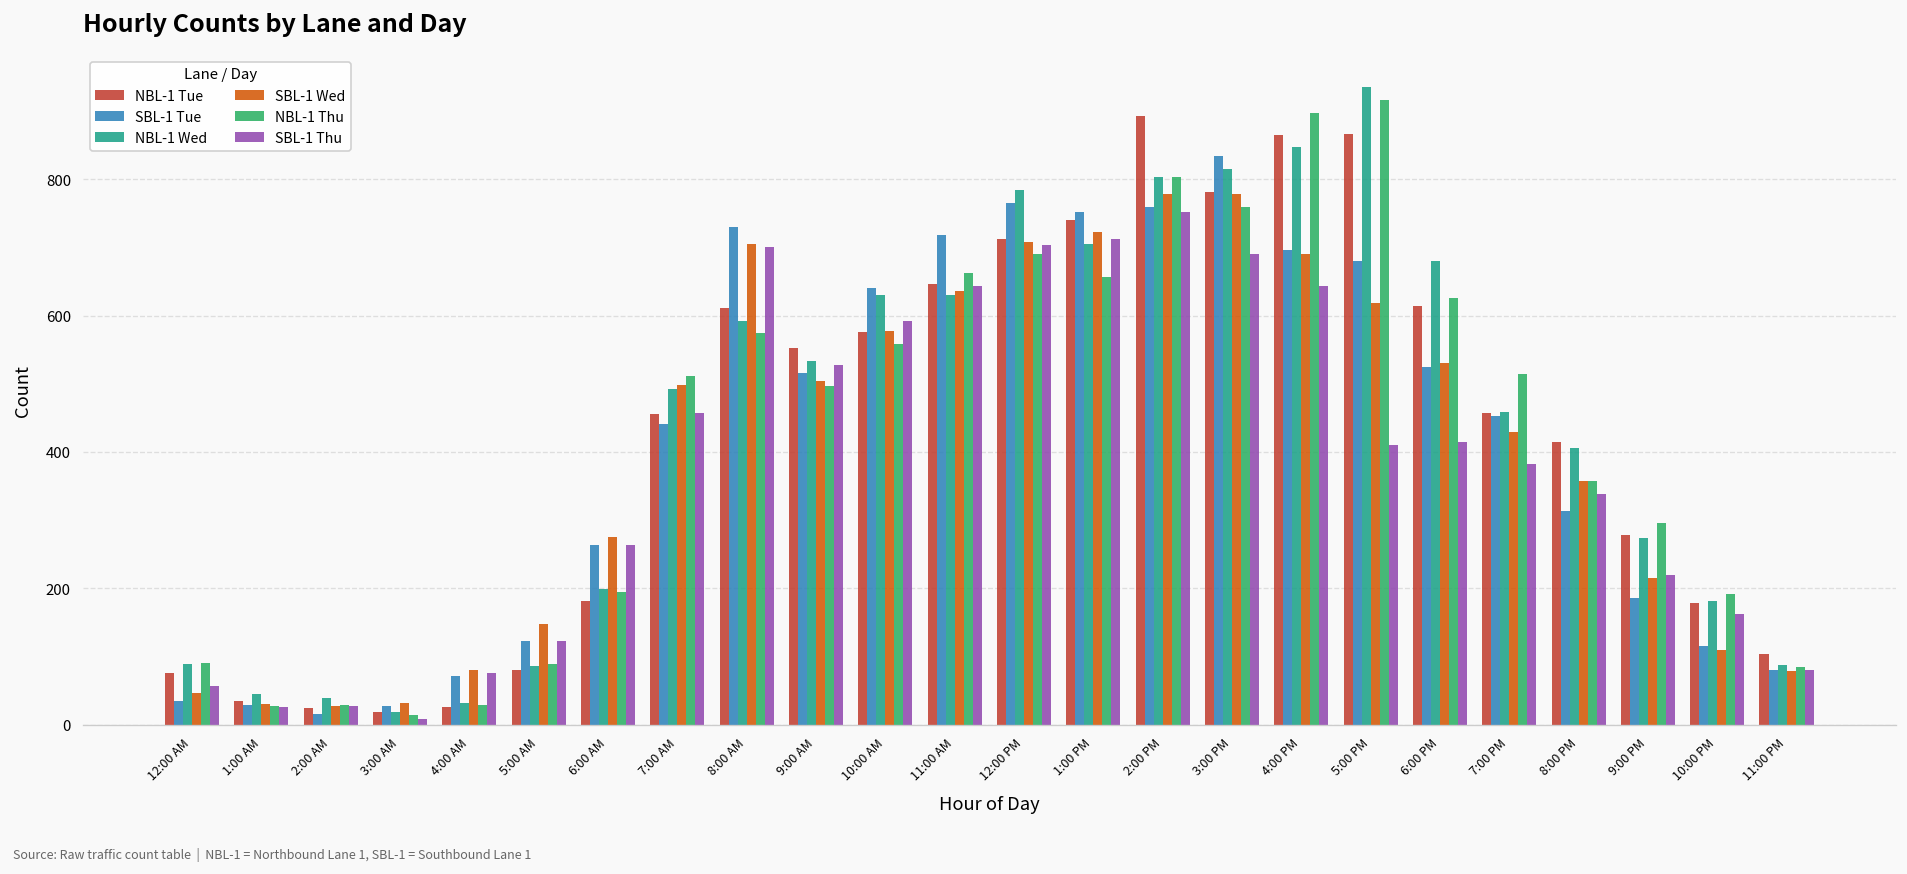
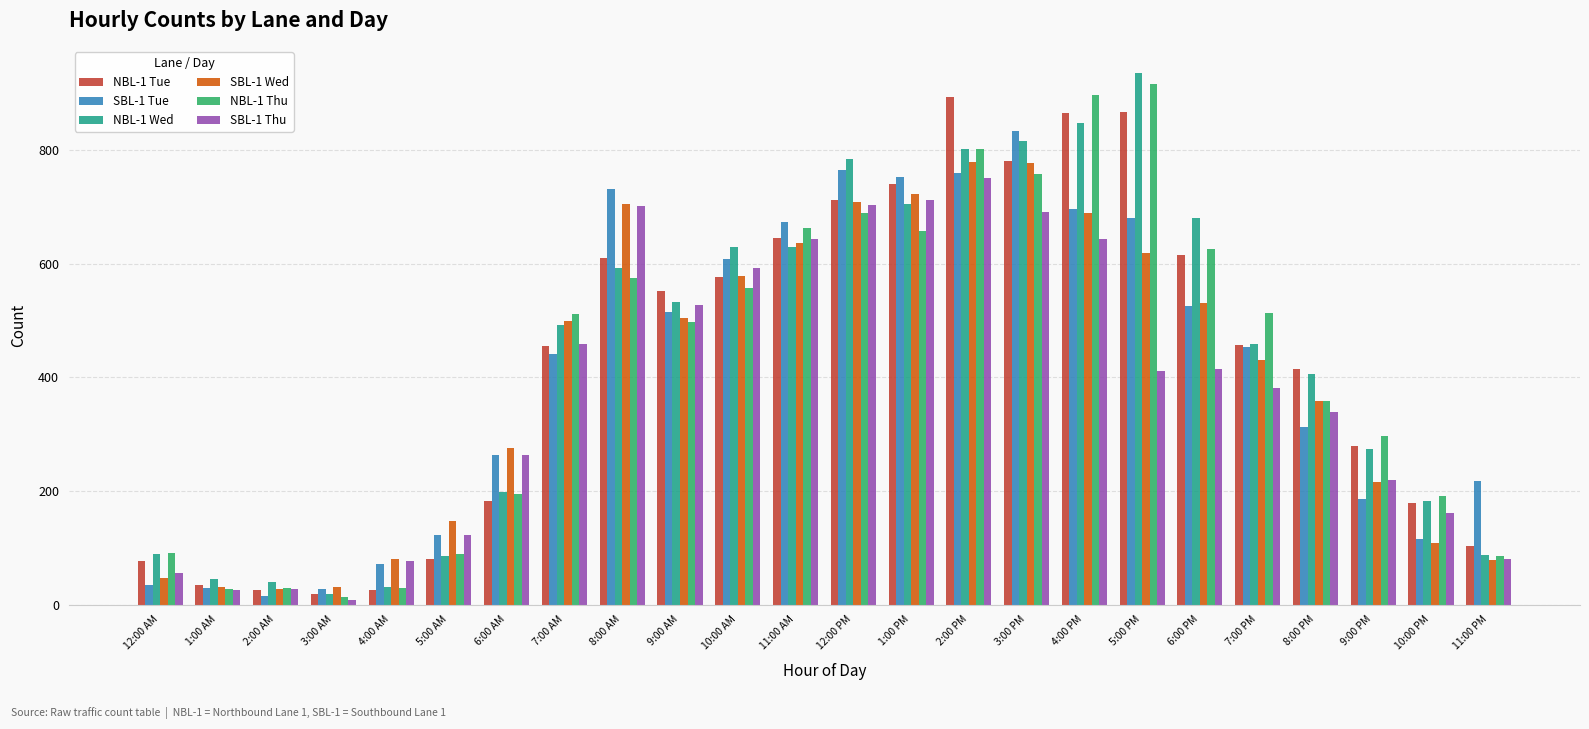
  {
    "SBL-1 Tue": {
      "12:00 AM": 30,
      "1:00 AM": 30,
      "2:00 AM": 20,
      "3:00 AM": 30,
      "4:00 AM": 70,
      "5:00 AM": 120,
      "6:00 AM": 260,
      "7:00 AM": 440,
      "8:00 AM": 730,
      "9:00 AM": 520,
-     "10:00 AM": 640,
-     "11:00 AM": 720,
+     "10:00 AM": 610,
+     "11:00 AM": 670,
      "12:00 PM": 770,
      "1:00 PM": 750,
      "2:00 PM": 760,
      "3:00 PM": 830,
      "4:00 PM": 700,
      "5:00 PM": 680,
      "6:00 PM": 530,
      "7:00 PM": 450,
      "8:00 PM": 310,
      "9:00 PM": 190,
      "10:00 PM": 120,
-     "11:00 PM": 80
+     "11:00 PM": 220
    },
    "SBL-1 Thu": {
      "12:00 AM": 60,
      "1:00 AM": 30,
      "2:00 AM": 30,
      "3:00 AM": 10,
      "4:00 AM": 80,
      "5:00 AM": 120,
      "6:00 AM": 260,
      "7:00 AM": 460,
      "8:00 AM": 700,
      "9:00 AM": 530,
      "10:00 AM": 590,
      "11:00 AM": 640,
      "12:00 PM": 700,
      "1:00 PM": 710,
      "2:00 PM": 750,
      "3:00 PM": 690,
      "4:00 PM": 640,
      "5:00 PM": 410,
      "6:00 PM": 420,
      "7:00 PM": 380,
      "8:00 PM": 340,
      "9:00 PM": 220,
      "10:00 PM": 160,
      "11:00 PM": 80
    }
  }
